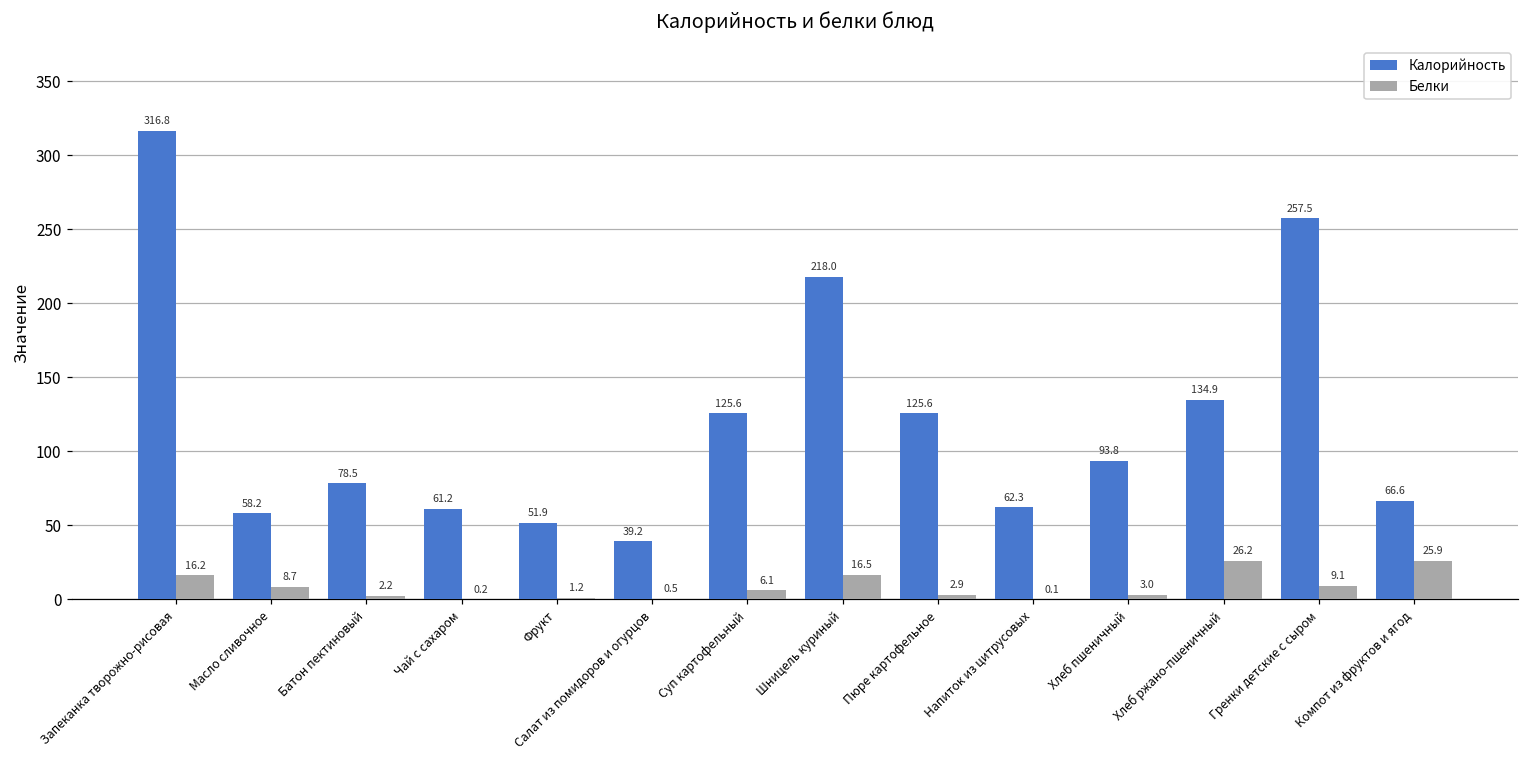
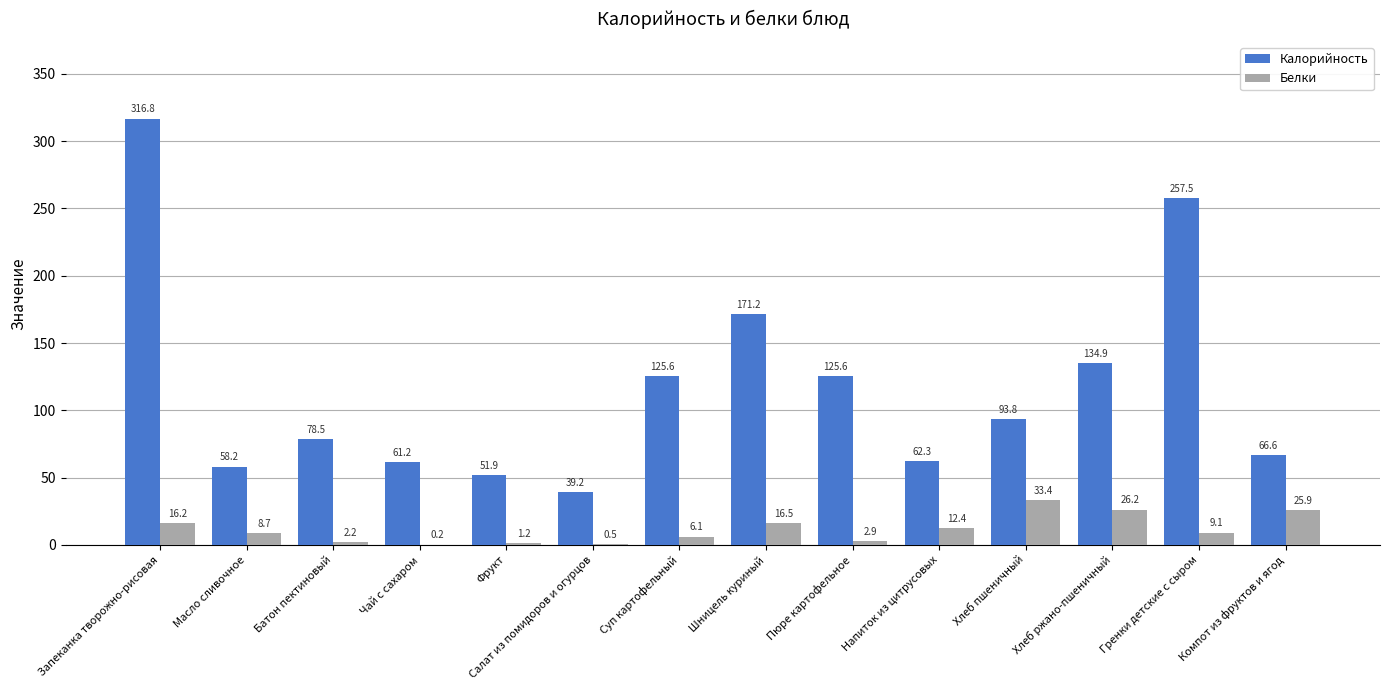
  {
    "Калорийность": {
      "Запеканка творожно-рисовая": 316.8,
      "Масло сливочное": 58.2,
      "Батон пектиновый": 78.5,
      "Чай с сахаром": 61.2,
      "Фрукт": 51.9,
      "Салат из помидоров и огурцов": 39.2,
      "Суп картофельный": 125.6,
-     "Шницель куриный": 218.0,
+     "Шницель куриный": 171.2,
      "Пюре картофельное": 125.6,
      "Напиток из цитрусовых": 62.3,
      "Хлеб пшеничный": 93.8,
      "Хлеб ржано-пшеничный": 134.9,
      "Гренки детские с сыром": 257.5,
      "Компот из фруктов и ягод": 66.6
    },
    "Белки": {
      "Запеканка творожно-рисовая": 16.2,
      "Масло сливочное": 8.7,
      "Батон пектиновый": 2.2,
      "Чай с сахаром": 0.2,
      "Фрукт": 1.2,
      "Салат из помидоров и огурцов": 0.5,
      "Суп картофельный": 6.1,
      "Шницель куриный": 16.5,
      "Пюре картофельное": 2.9,
-     "Напиток из цитрусовых": 0.1,
-     "Хлеб пшеничный": 3.0,
+     "Напиток из цитрусовых": 12.4,
+     "Хлеб пшеничный": 33.4,
      "Хлеб ржано-пшеничный": 26.2,
      "Гренки детские с сыром": 9.1,
      "Компот из фруктов и ягод": 25.9
    }
  }
